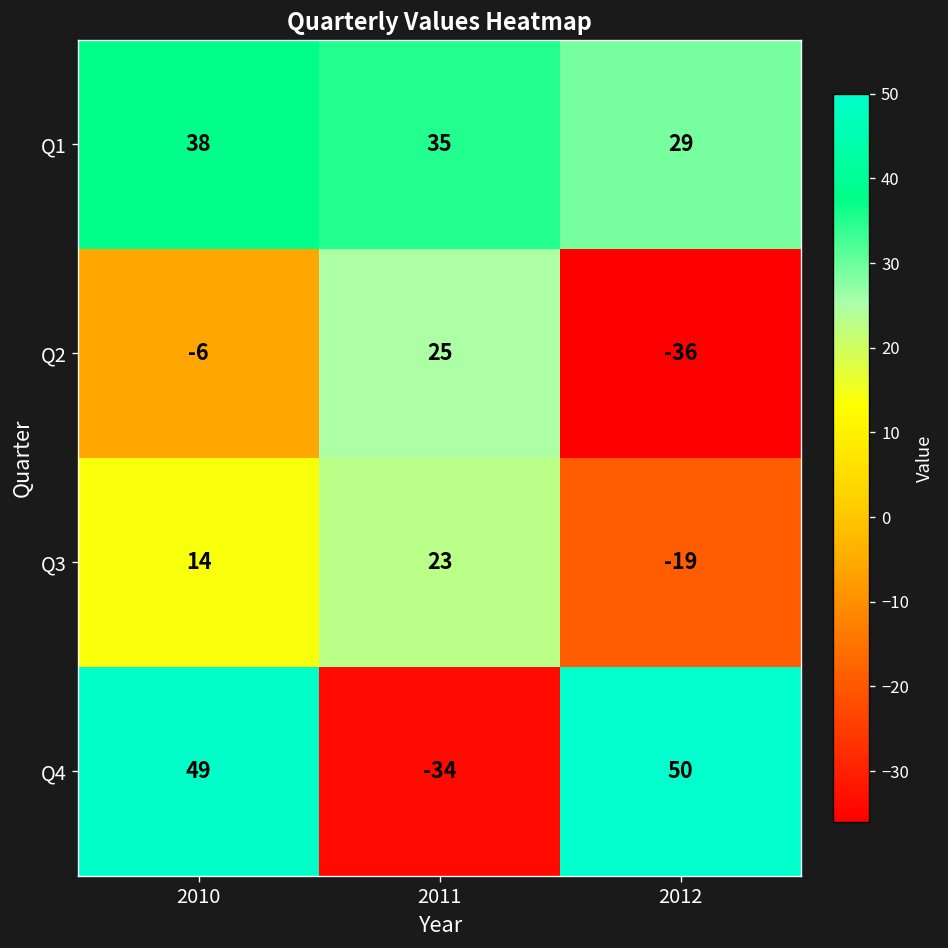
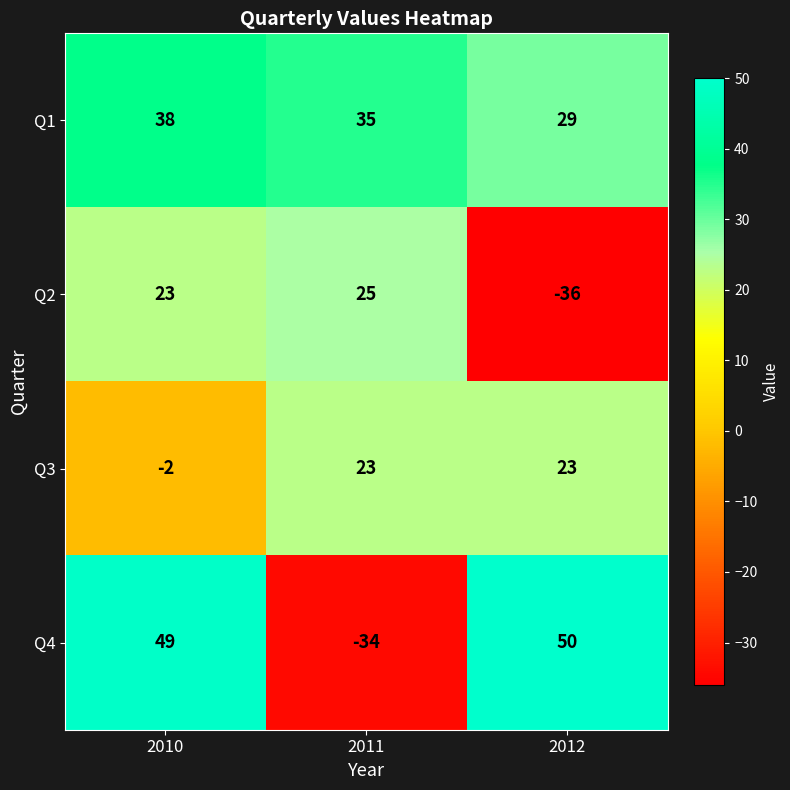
  {
    "Q1": {
      "2010": 38,
      "2011": 35,
      "2012": 29
    },
    "Q2": {
-     "2010": -6,
+     "2010": 23,
      "2011": 25,
      "2012": -36
    },
    "Q3": {
-     "2010": 14,
+     "2010": -2,
      "2011": 23,
-     "2012": -19
+     "2012": 23
    },
    "Q4": {
      "2010": 49,
      "2011": -34,
      "2012": 50
    }
  }
